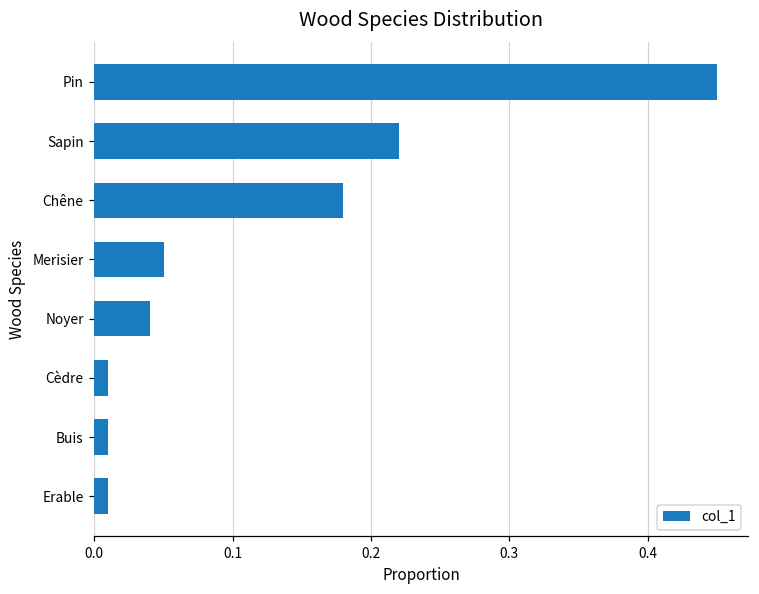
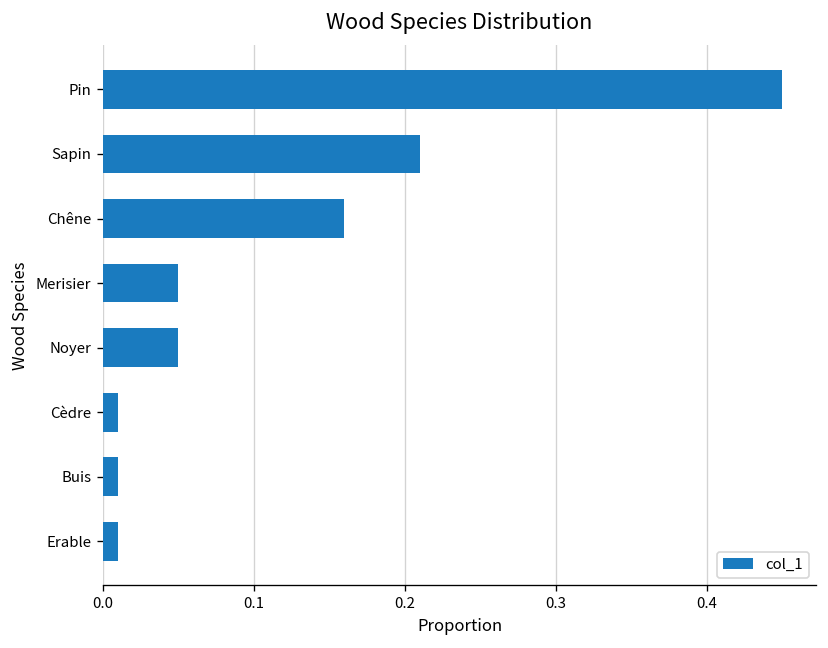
  {
    "Pin": 0.45,
-   "Sapin": 0.22,
-   "Chêne": 0.18,
+   "Sapin": 0.21,
+   "Chêne": 0.16,
    "Merisier": 0.05,
-   "Noyer": 0.04,
+   "Noyer": 0.05,
    "Cèdre": 0.01,
    "Buis": 0.01,
    "Erable": 0.01
  }
